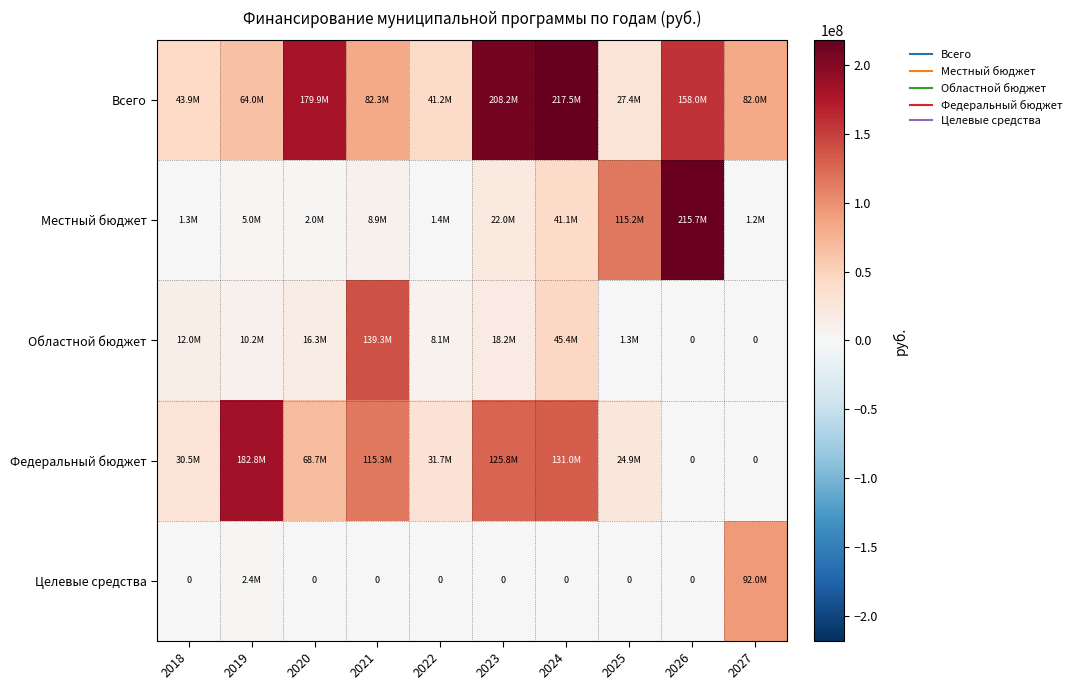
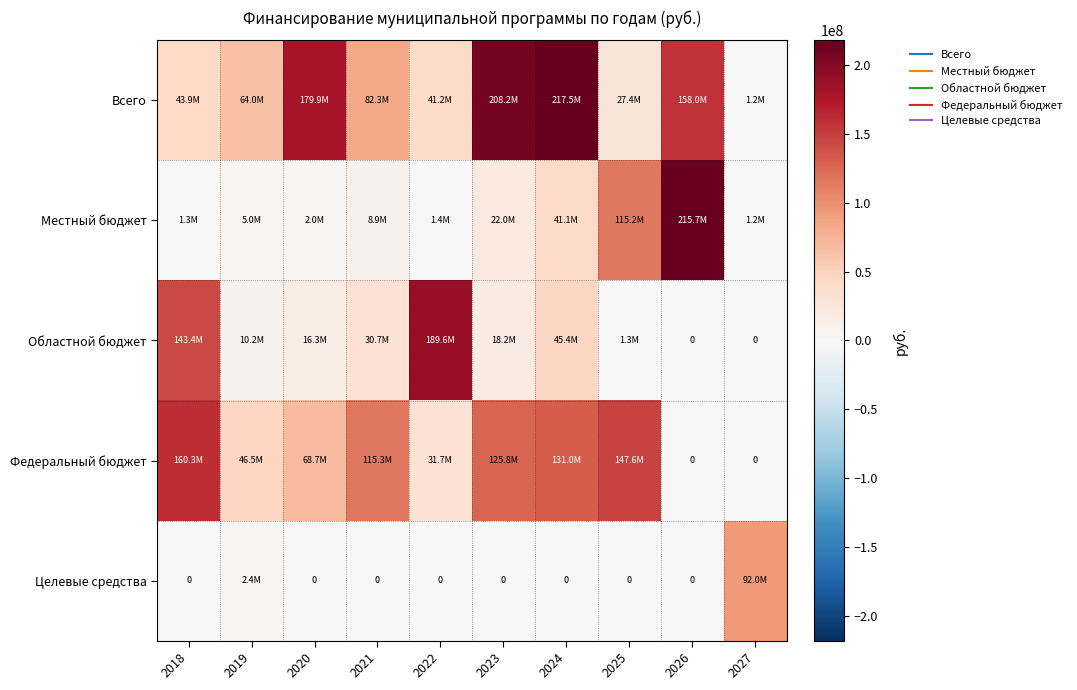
  {
    "Всего": {
      "2018": "43.9M",
      "2019": "64.0M",
      "2020": "179.9M",
      "2021": "82.3M",
      "2022": "41.2M",
      "2023": "208.2M",
      "2024": "217.5M",
      "2025": "27.4M",
      "2026": "158.0M",
-     "2027": "82.0M"
+     "2027": "1.2M"
    },
    "Местный бюджет": {
      "2018": "1.3M",
      "2019": "5.0M",
      "2020": "2.0M",
      "2021": "8.9M",
      "2022": "1.4M",
      "2023": "22.0M",
      "2024": "41.1M",
      "2025": "115.2M",
      "2026": "215.7M",
      "2027": "1.2M"
    },
    "Областной бюджет": {
-     "2018": "12.0M",
+     "2018": "143.4M",
      "2019": "10.2M",
      "2020": "16.3M",
-     "2021": "139.3M",
-     "2022": "8.1M",
+     "2021": "30.7M",
+     "2022": "189.6M",
      "2023": "18.2M",
      "2024": "45.4M",
      "2025": "1.3M",
      "2026": "0",
      "2027": "0"
    },
    "Федеральный бюджет": {
-     "2018": "30.5M",
-     "2019": "182.8M",
+     "2018": "160.3M",
+     "2019": "46.5M",
      "2020": "68.7M",
      "2021": "115.3M",
      "2022": "31.7M",
      "2023": "125.8M",
      "2024": "131.0M",
-     "2025": "24.9M",
+     "2025": "147.6M",
      "2026": "0",
      "2027": "0"
    },
    "Целевые средства": {
      "2018": "0",
      "2019": "2.4M",
      "2020": "0",
      "2021": "0",
      "2022": "0",
      "2023": "0",
      "2024": "0",
      "2025": "0",
      "2026": "0",
      "2027": "92.0M"
    }
  }
